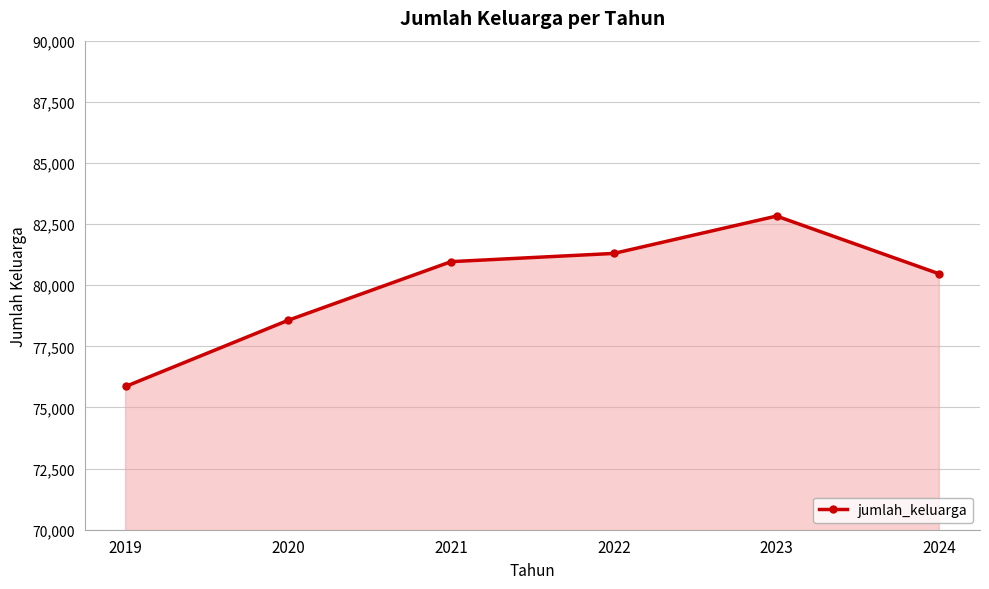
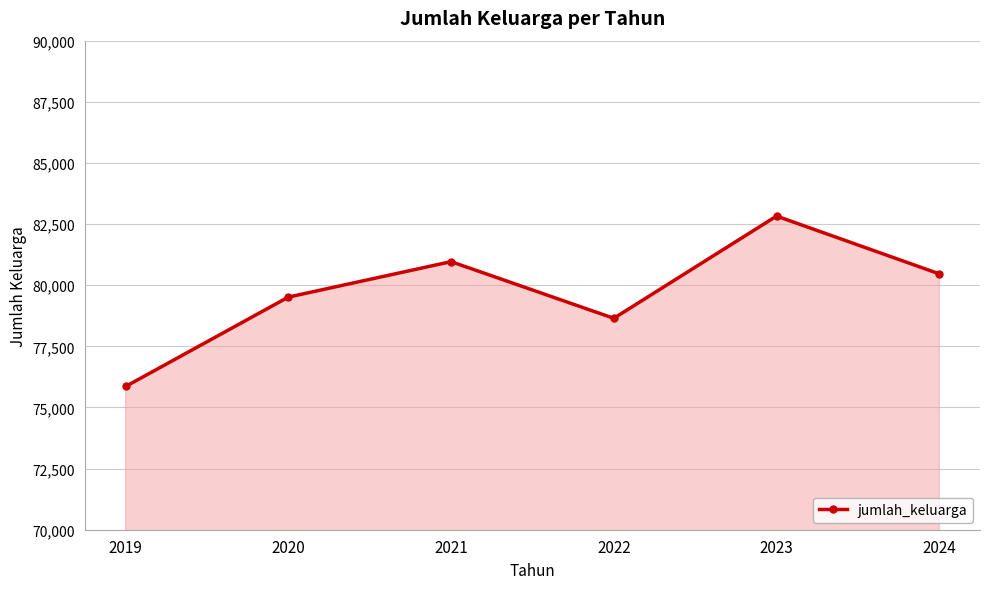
  {
    "2019": "75,900",
-   "2020": "78,600",
+   "2020": "79,500",
    "2021": "81,000",
-   "2022": "81,300",
+   "2022": "78,600",
    "2023": "82,800",
    "2024": "80,500"
  }
